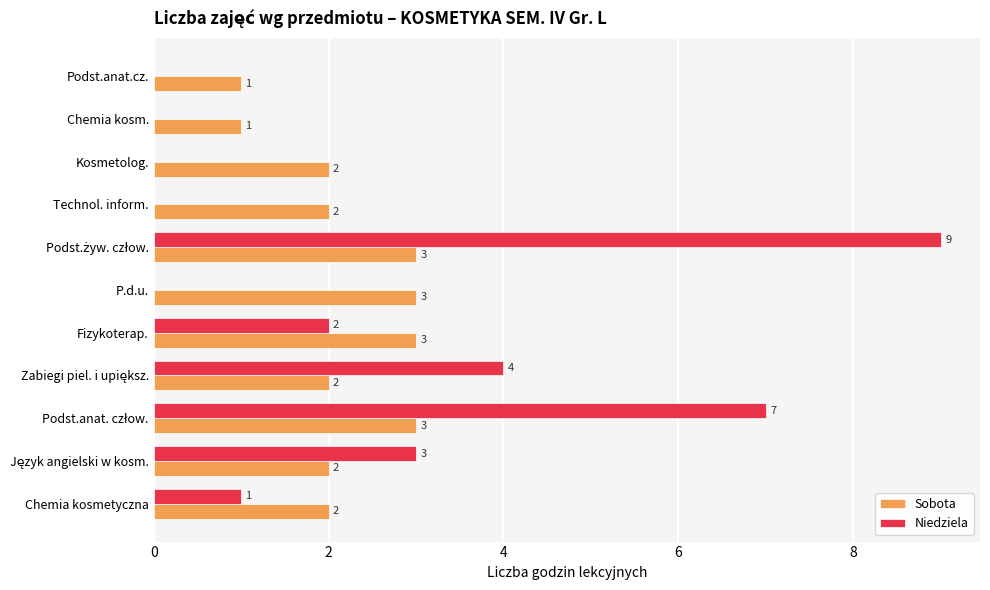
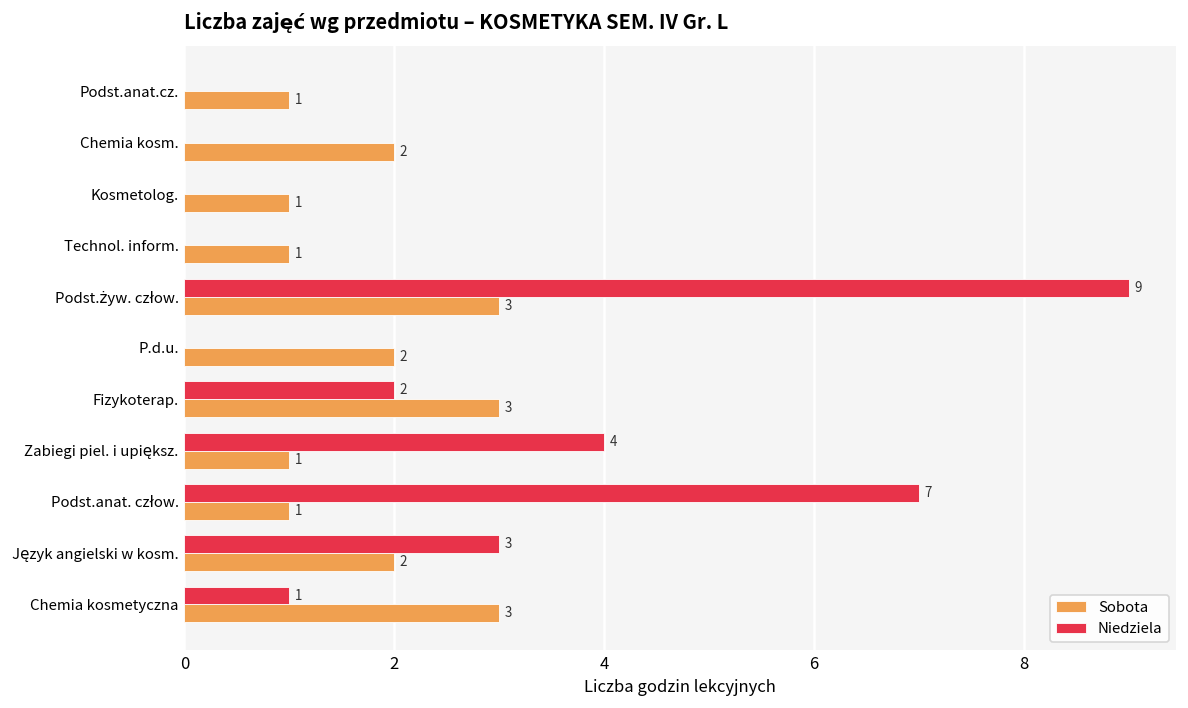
  {
    "Sobota": {
      "Podst.anat.cz.": 1,
-     "Chemia kosm.": 1,
-     "Kosmetolog.": 2,
-     "Technol. inform.": 2,
+     "Chemia kosm.": 2,
+     "Kosmetolog.": 1,
+     "Technol. inform.": 1,
      "Podst.żyw. człow.": 3,
-     "P.d.u.": 3,
+     "P.d.u.": 2,
      "Fizykoterap.": 3,
-     "Zabiegi piel. i upiększ.": 2,
-     "Podst.anat. człow.": 3,
+     "Zabiegi piel. i upiększ.": 1,
+     "Podst.anat. człow.": 1,
      "Język angielski w kosm.": 2,
-     "Chemia kosmetyczna": 2
+     "Chemia kosmetyczna": 3
    },
    "Niedziela": {
      "Podst.żyw. człow.": 9,
      "Fizykoterap.": 2,
      "Zabiegi piel. i upiększ.": 4,
      "Podst.anat. człow.": 7,
      "Język angielski w kosm.": 3,
      "Chemia kosmetyczna": 1
    }
  }
